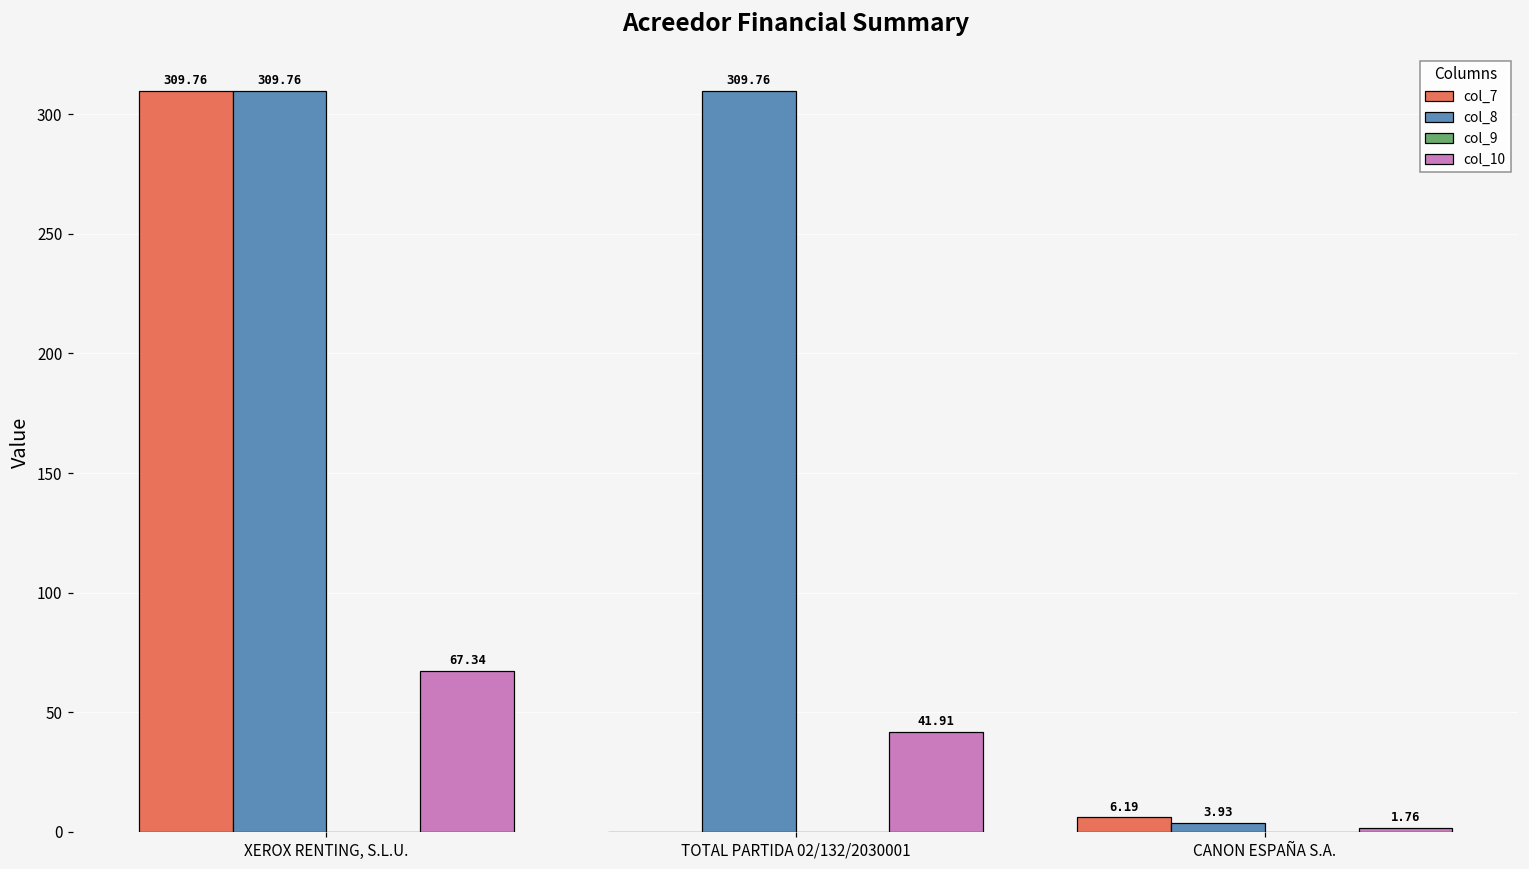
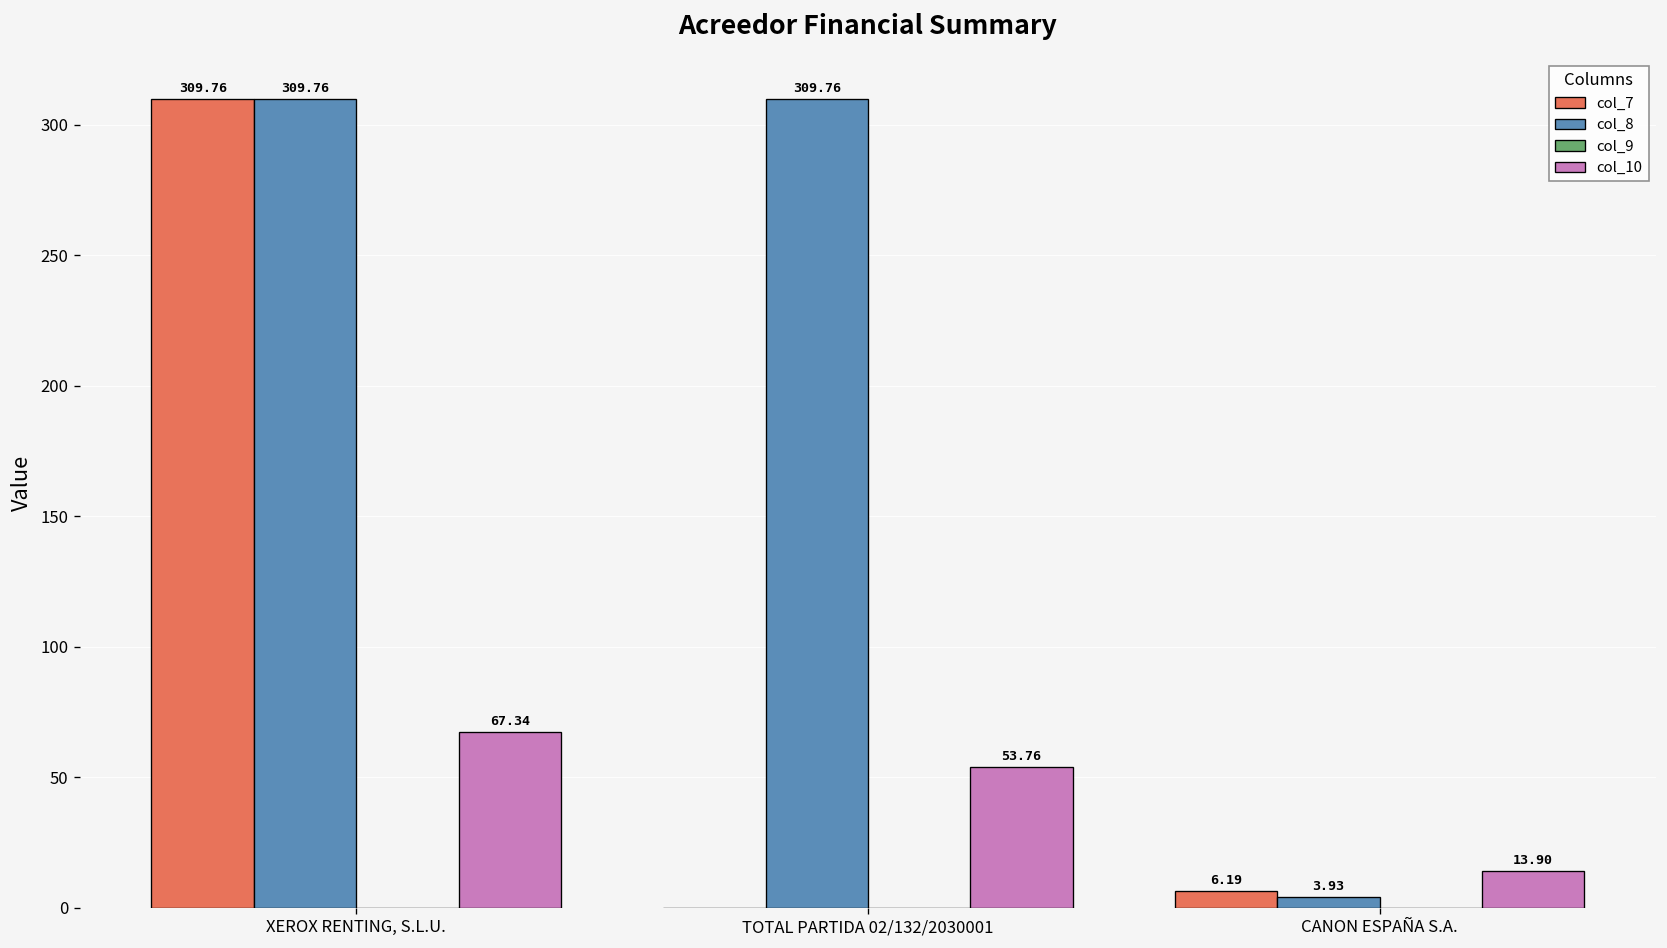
  {
    "col_7": {
      "XEROX RENTING, S.L.U.": 309.76,
      "CANON ESPAÑA S.A.": 6.19
    },
    "col_8": {
      "XEROX RENTING, S.L.U.": 309.76,
      "TOTAL PARTIDA 02/132/2030001": 309.76,
      "CANON ESPAÑA S.A.": 3.93
    },
    "col_9": {
      "XEROX RENTING, S.L.U.": 0,
      "TOTAL PARTIDA 02/132/2030001": 0,
      "CANON ESPAÑA S.A.": 0
    },
    "col_10": {
      "XEROX RENTING, S.L.U.": 67.34,
-     "TOTAL PARTIDA 02/132/2030001": 41.91,
-     "CANON ESPAÑA S.A.": 1.76
+     "TOTAL PARTIDA 02/132/2030001": 53.76,
+     "CANON ESPAÑA S.A.": 13.90
    }
  }
